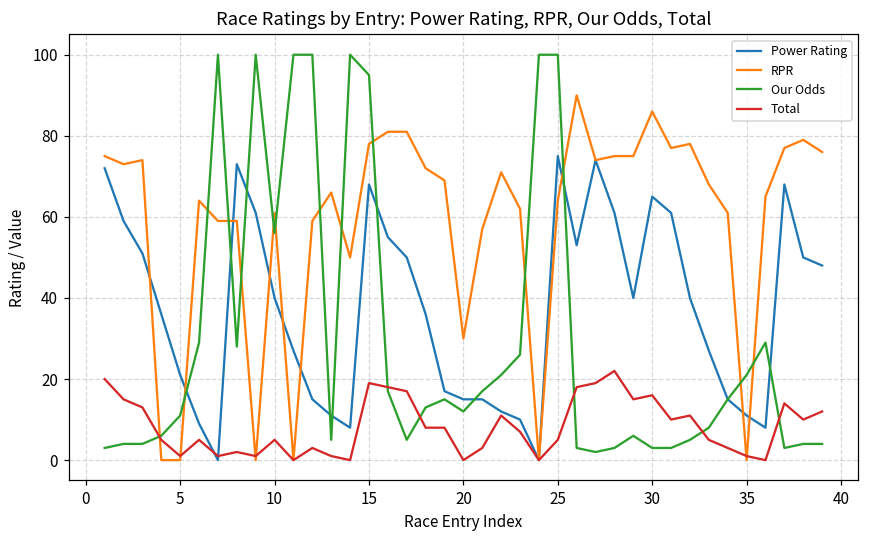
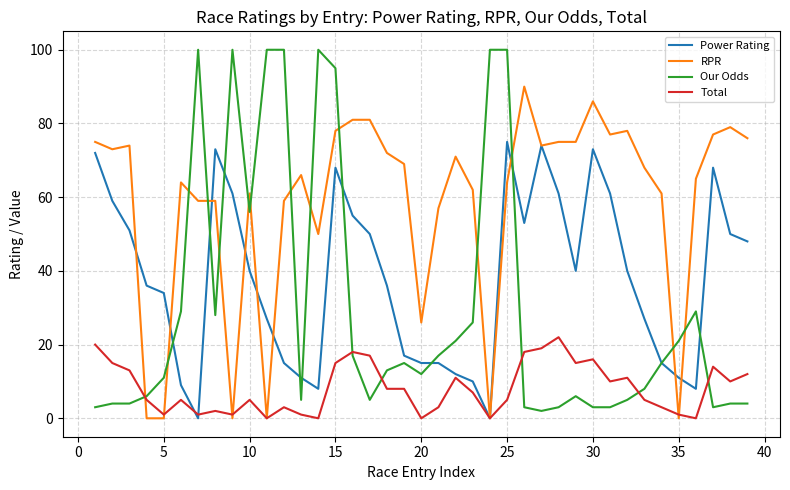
  {
    "Power Rating": {
-     "5": 21,
+     "5": 34,
      "10": 40,
      "15": 68,
      "20": 15,
      "25": 75,
-     "30": 65,
+     "30": 73,
      "35": 11
    },
    "RPR": {
      "5": 0,
      "10": 61,
      "15": 78,
-     "20": 30,
+     "20": 26,
      "25": 64,
      "30": 86,
      "35": 0
    },
    "Our Odds": {
      "5": 11,
      "10": 56,
      "15": 95,
      "20": 12,
      "25": 100,
      "30": 3,
      "35": 21
    },
    "Total": {
      "5": 1,
      "10": 5,
-     "15": 19,
+     "15": 15,
      "20": 0,
      "25": 5,
      "30": 16,
      "35": 1
    }
  }
